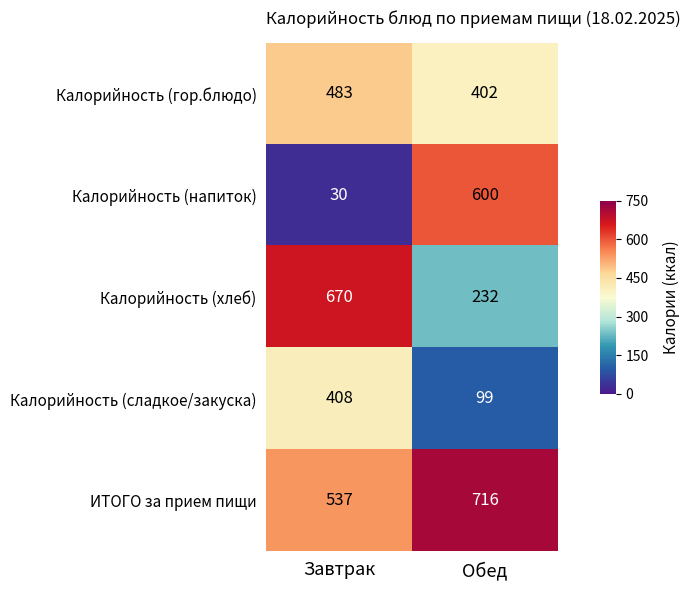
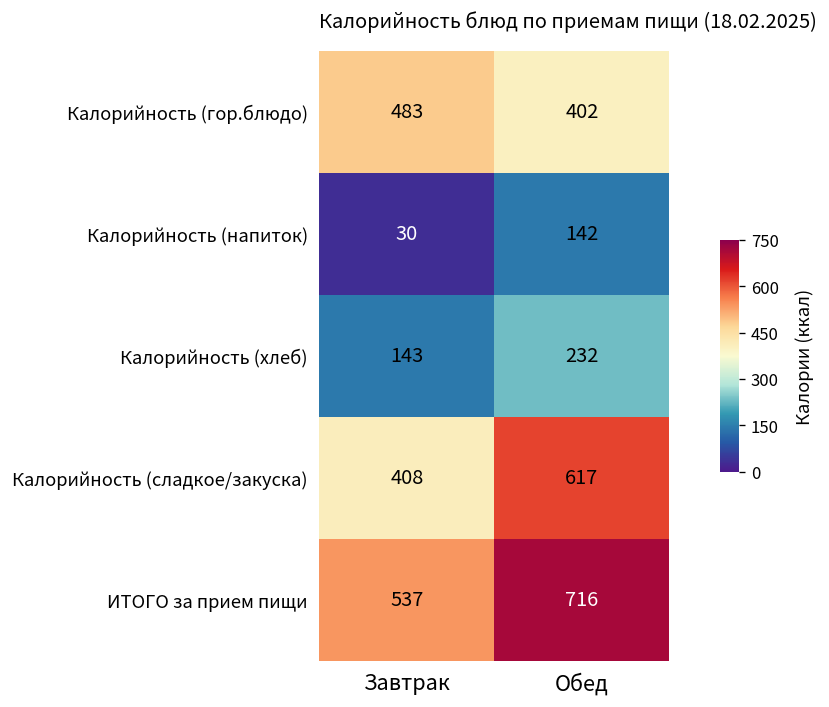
  {
    "Калорийность (гор.блюдо)": {
      "Завтрак": 483,
      "Обед": 402
    },
    "Калорийность (напиток)": {
      "Завтрак": 30,
-     "Обед": 600
+     "Обед": 142
    },
    "Калорийность (хлеб)": {
-     "Завтрак": 670,
+     "Завтрак": 143,
      "Обед": 232
    },
    "Калорийность (сладкое/закуска)": {
      "Завтрак": 408,
-     "Обед": 99
+     "Обед": 617
    },
    "ИТОГО за прием пищи": {
      "Завтрак": 537,
      "Обед": 716
    }
  }
